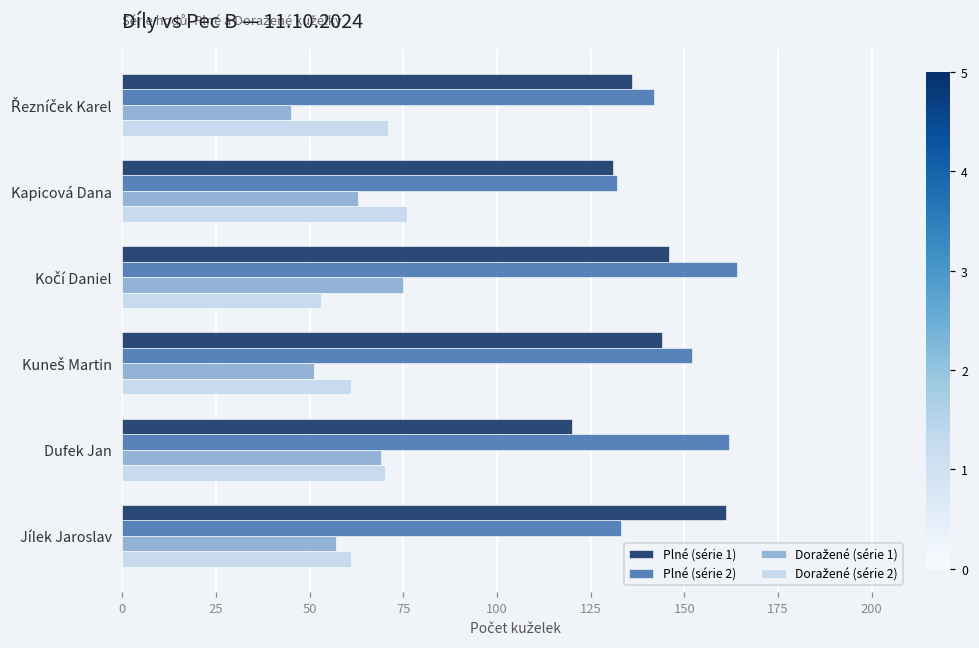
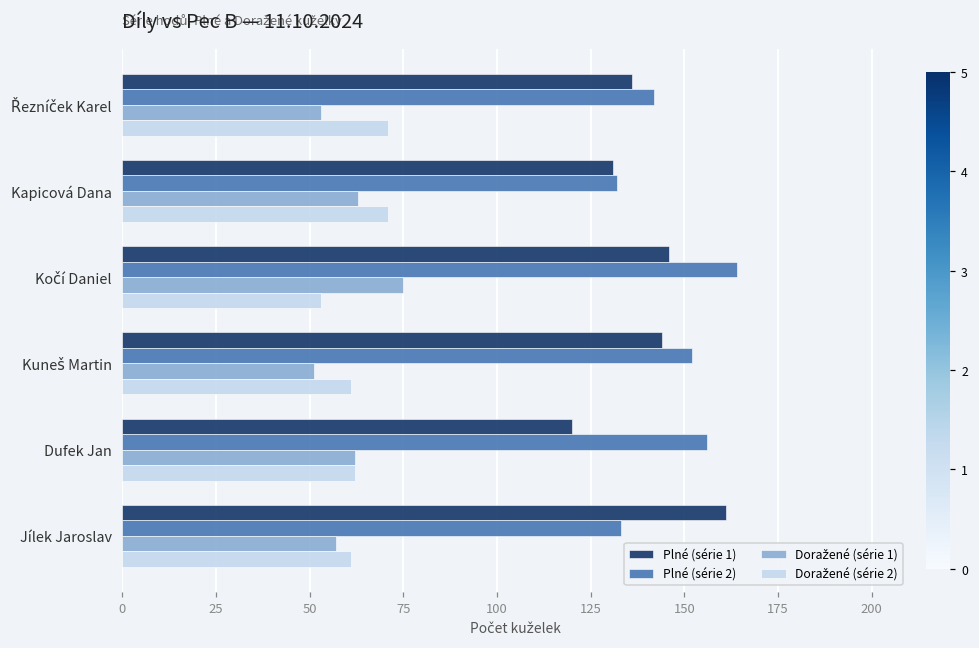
  {
    "Plné (série 1)": {
      "Řezníček Karel": 136,
      "Kapicová Dana": 131,
      "Kočí Daniel": 146,
      "Kuneš Martin": 144,
      "Dufek Jan": 120,
      "Jílek Jaroslav": 161
    },
    "Plné (série 2)": {
      "Řezníček Karel": 142,
      "Kapicová Dana": 132,
      "Kočí Daniel": 164,
      "Kuneš Martin": 152,
-     "Dufek Jan": 162,
+     "Dufek Jan": 156,
      "Jílek Jaroslav": 133
    },
    "Doražené (série 1)": {
-     "Řezníček Karel": 45,
+     "Řezníček Karel": 53,
      "Kapicová Dana": 63,
      "Kočí Daniel": 75,
      "Kuneš Martin": 51,
-     "Dufek Jan": 69,
+     "Dufek Jan": 62,
      "Jílek Jaroslav": 57
    },
    "Doražené (série 2)": {
      "Řezníček Karel": 71,
-     "Kapicová Dana": 76,
+     "Kapicová Dana": 71,
      "Kočí Daniel": 53,
      "Kuneš Martin": 61,
-     "Dufek Jan": 70,
+     "Dufek Jan": 62,
      "Jílek Jaroslav": 61
    }
  }
